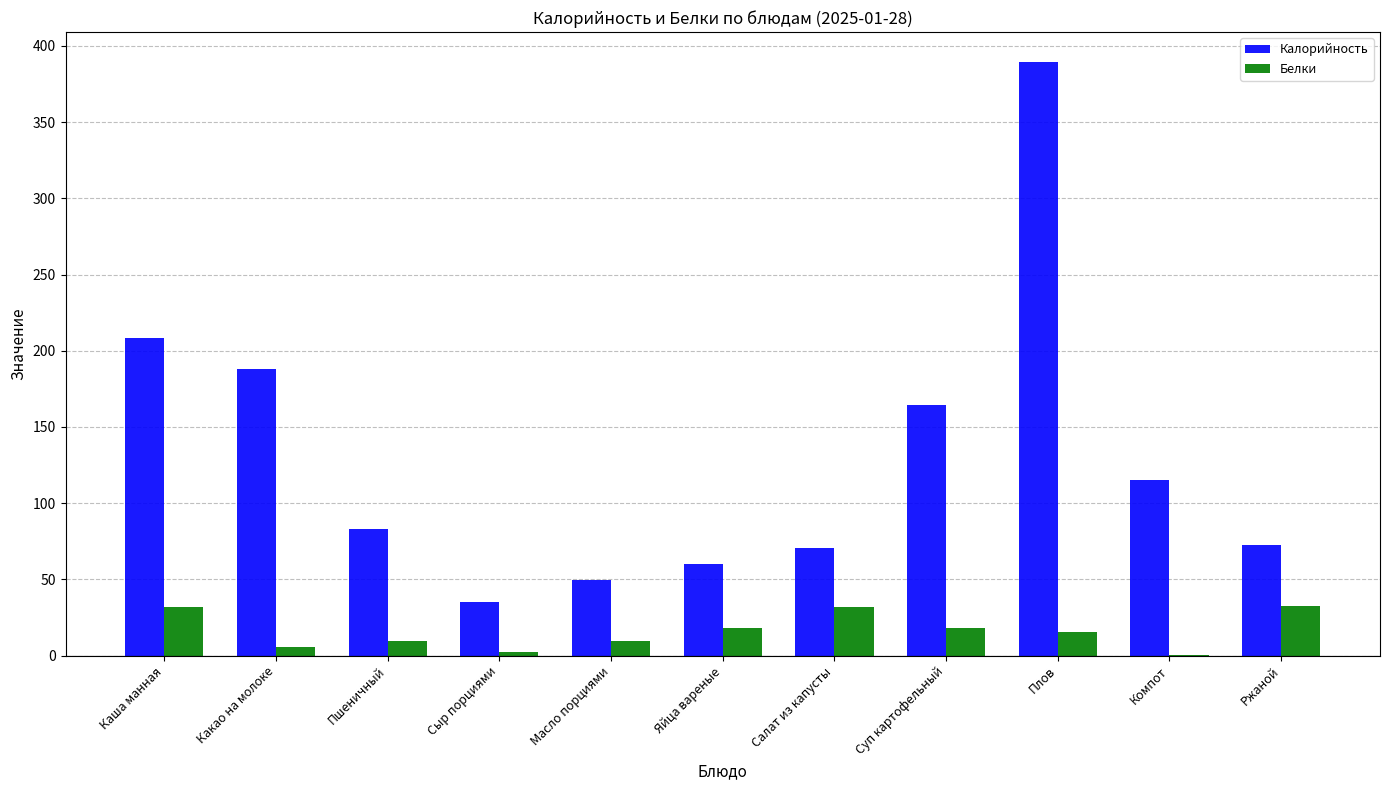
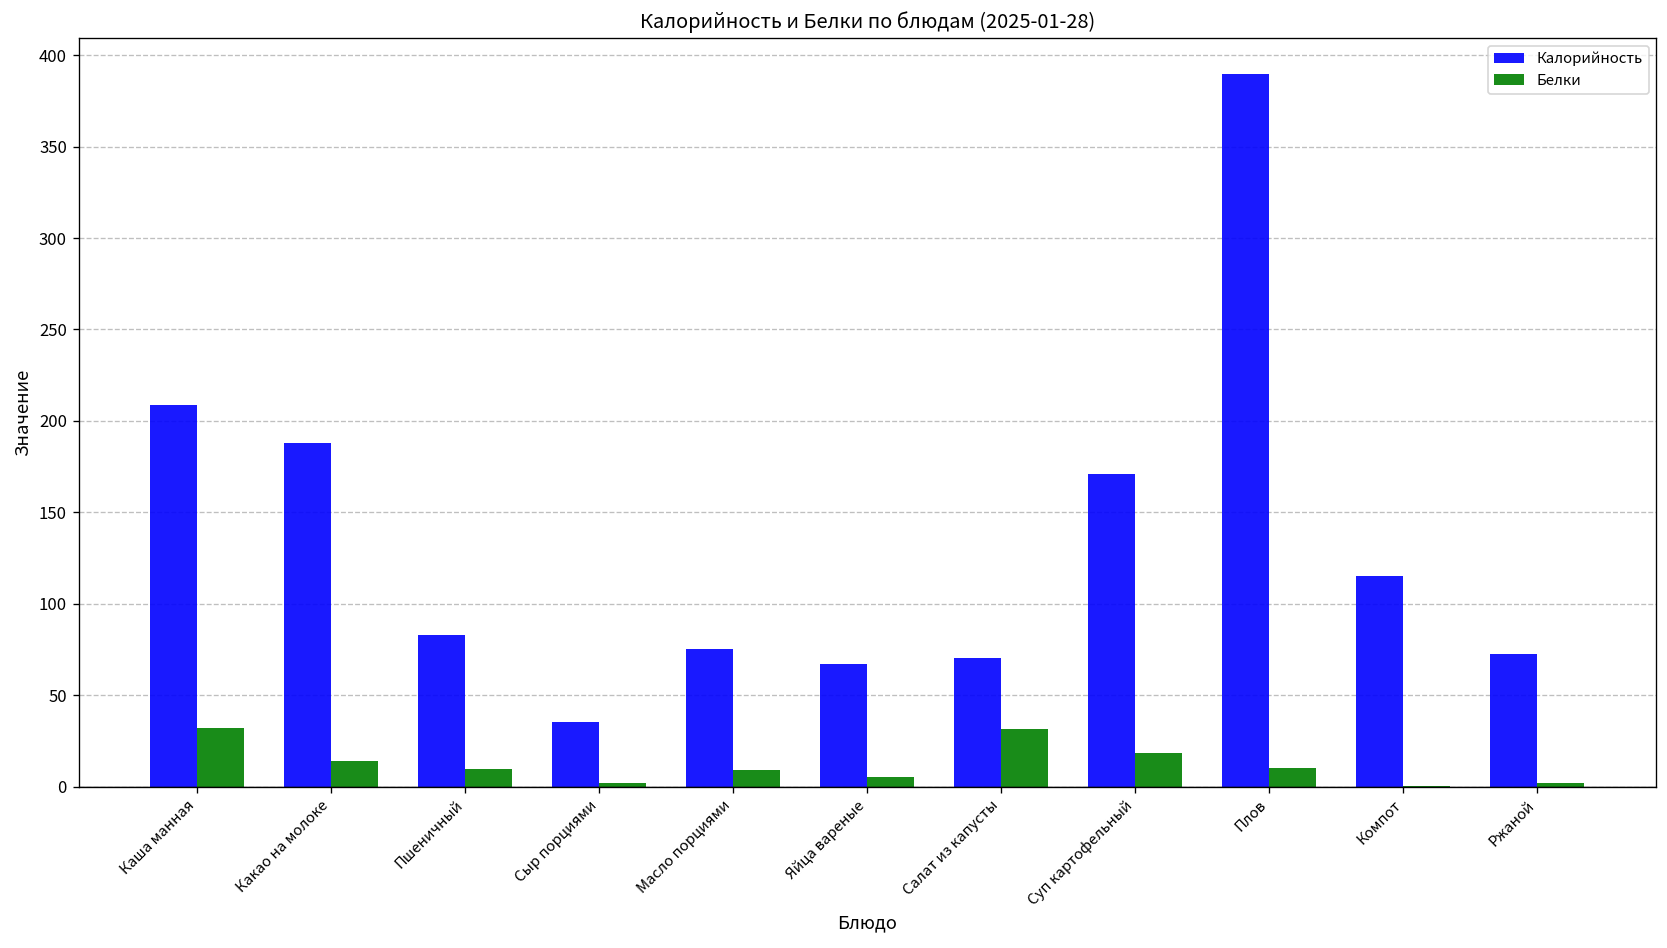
  {
    "Калорийность": {
      "Каша манная": 209,
      "Какао на молоке": 188,
      "Пшеничный": 83,
      "Сыр порциями": 35,
-     "Масло порциями": 50,
-     "Яйца вареные": 60,
+     "Масло порциями": 75,
+     "Яйца вареные": 67,
      "Салат из капусты": 70,
-     "Суп картофельный": 164,
+     "Суп картофельный": 171,
      "Плов": 390,
      "Компот": 115,
      "Ржаной": 73
    },
    "Белки": {
      "Каша манная": 32,
-     "Какао на молоке": 6,
+     "Какао на молоке": 14,
      "Пшеничный": 10,
      "Сыр порциями": 2,
      "Масло порциями": 9,
-     "Яйца вареные": 18,
+     "Яйца вареные": 5,
      "Салат из капусты": 32,
      "Суп картофельный": 18,
-     "Плов": 16,
-     "Ржаной": 32
+     "Плов": 10,
+     "Ржаной": 2
    }
  }
